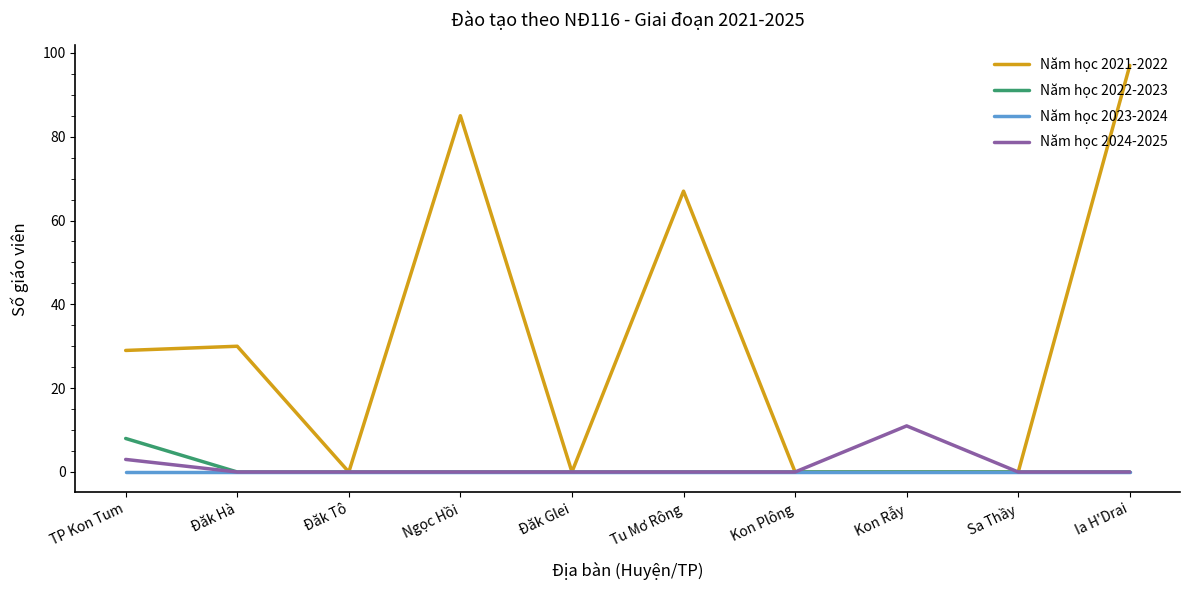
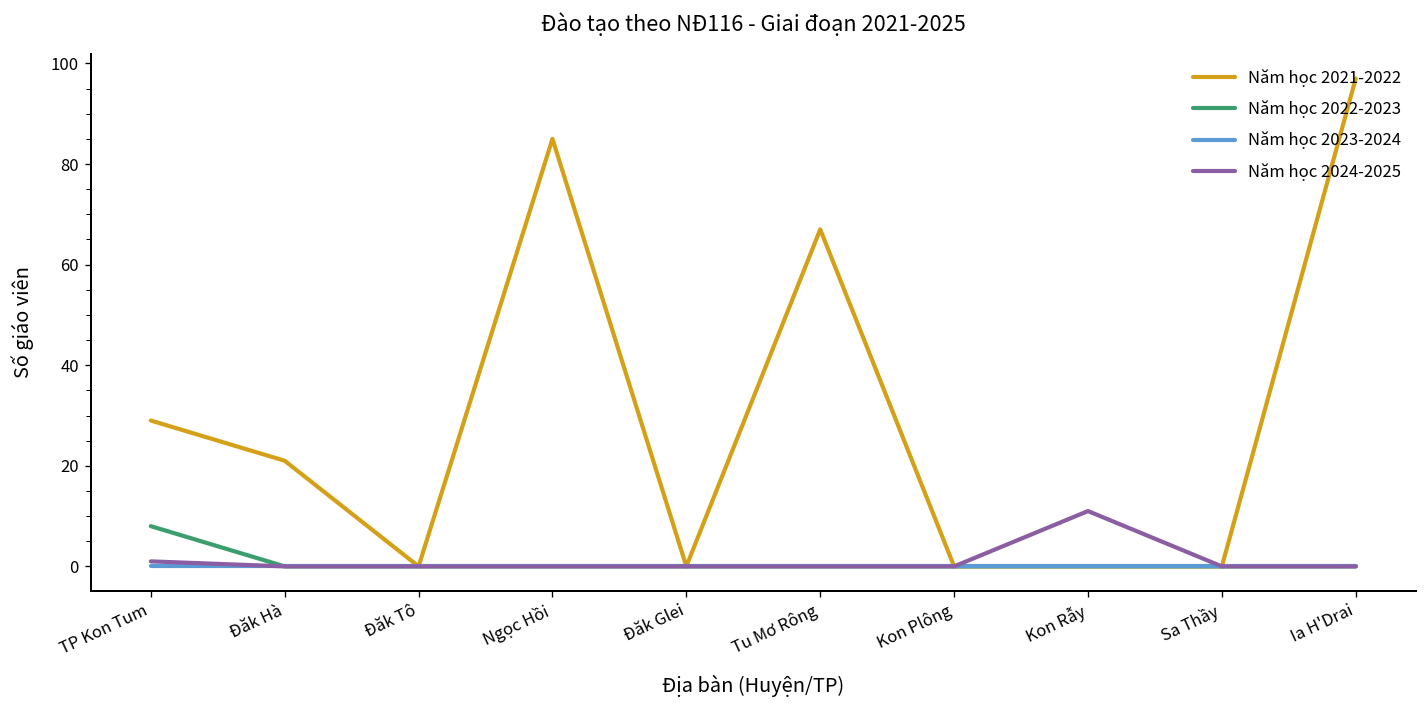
  {
    "Năm học 2021-2022": {
      "TP Kon Tum": 29,
-     "Đăk Hà": 30,
+     "Đăk Hà": 21,
      "Ngọc Hồi": 85,
      "Tu Mơ Rông": 67,
      "Ia H'Drai": 97
    },
    "Năm học 2022-2023": {
      "TP Kon Tum": 8
    },
    "Năm học 2023-2024": {
      "TP Kon Tum": 0
    },
    "Năm học 2024-2025": {
-     "TP Kon Tum": 3,
+     "TP Kon Tum": 1,
      "Kon Rẫy": 11
    }
  }
